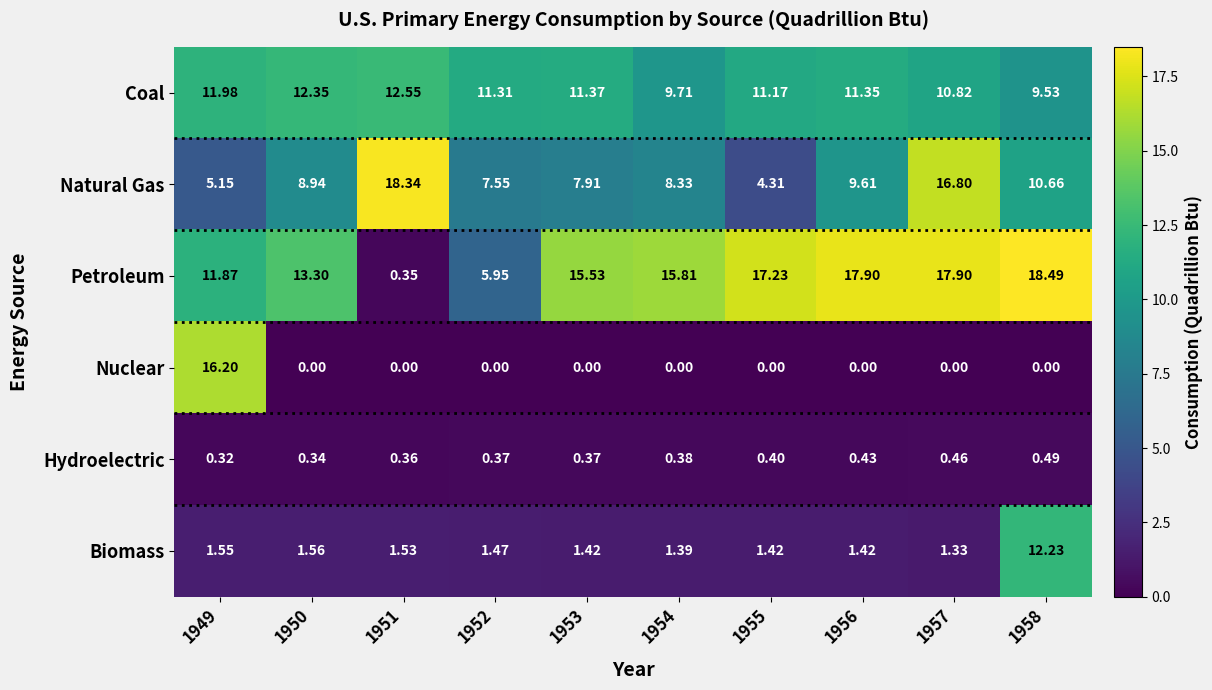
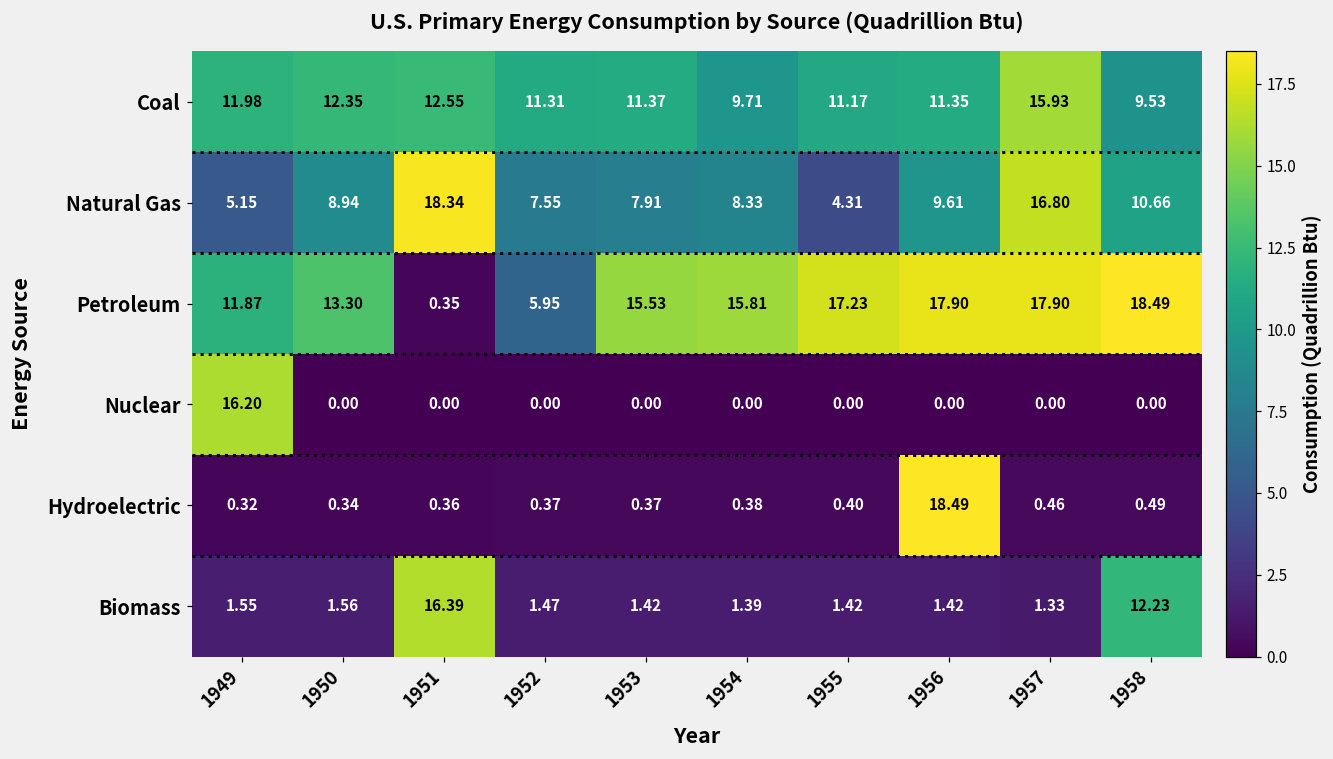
  {
    "Coal": {
      "1949": 11.98,
      "1950": 12.35,
      "1951": 12.55,
      "1952": 11.31,
      "1953": 11.37,
      "1954": 9.71,
      "1955": 11.17,
      "1956": 11.35,
-     "1957": 10.82,
+     "1957": 15.93,
      "1958": 9.53
    },
    "Natural Gas": {
      "1949": 5.15,
      "1950": 8.94,
      "1951": 18.34,
      "1952": 7.55,
      "1953": 7.91,
      "1954": 8.33,
      "1955": 4.31,
      "1956": 9.61,
      "1957": 16.80,
      "1958": 10.66
    },
    "Petroleum": {
      "1949": 11.87,
      "1950": 13.30,
      "1951": 0.35,
      "1952": 5.95,
      "1953": 15.53,
      "1954": 15.81,
      "1955": 17.23,
      "1956": 17.90,
      "1957": 17.90,
      "1958": 18.49
    },
    "Nuclear": {
      "1949": 16.20,
      "1950": 0.00,
      "1951": 0.00,
      "1952": 0.00,
      "1953": 0.00,
      "1954": 0.00,
      "1955": 0.00,
      "1956": 0.00,
      "1957": 0.00,
      "1958": 0.00
    },
    "Hydroelectric": {
      "1949": 0.32,
      "1950": 0.34,
      "1951": 0.36,
      "1952": 0.37,
      "1953": 0.37,
      "1954": 0.38,
      "1955": 0.40,
-     "1956": 0.43,
+     "1956": 18.49,
      "1957": 0.46,
      "1958": 0.49
    },
    "Biomass": {
      "1949": 1.55,
      "1950": 1.56,
-     "1951": 1.53,
+     "1951": 16.39,
      "1952": 1.47,
      "1953": 1.42,
      "1954": 1.39,
      "1955": 1.42,
      "1956": 1.42,
      "1957": 1.33,
      "1958": 12.23
    }
  }
